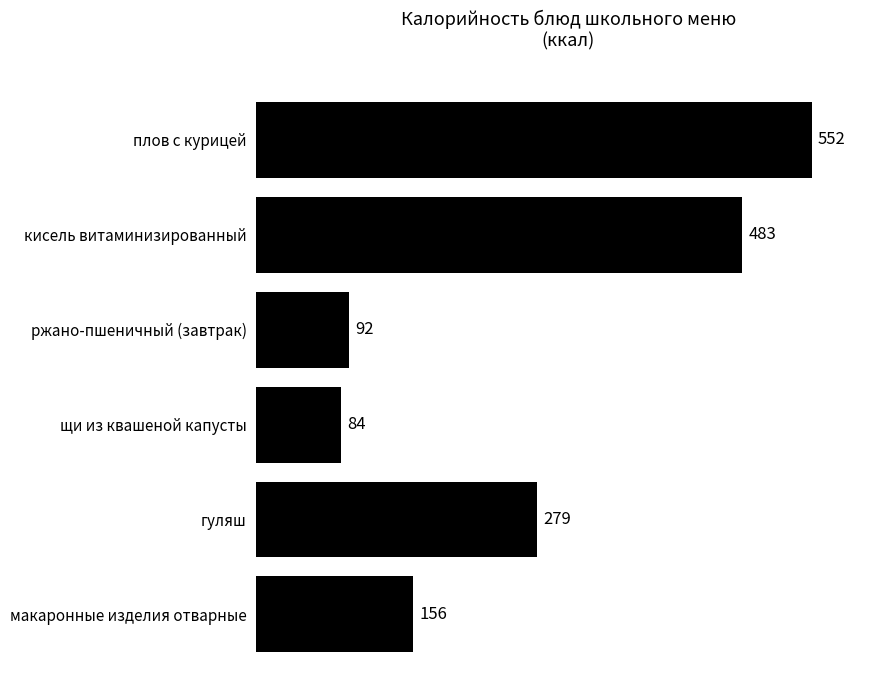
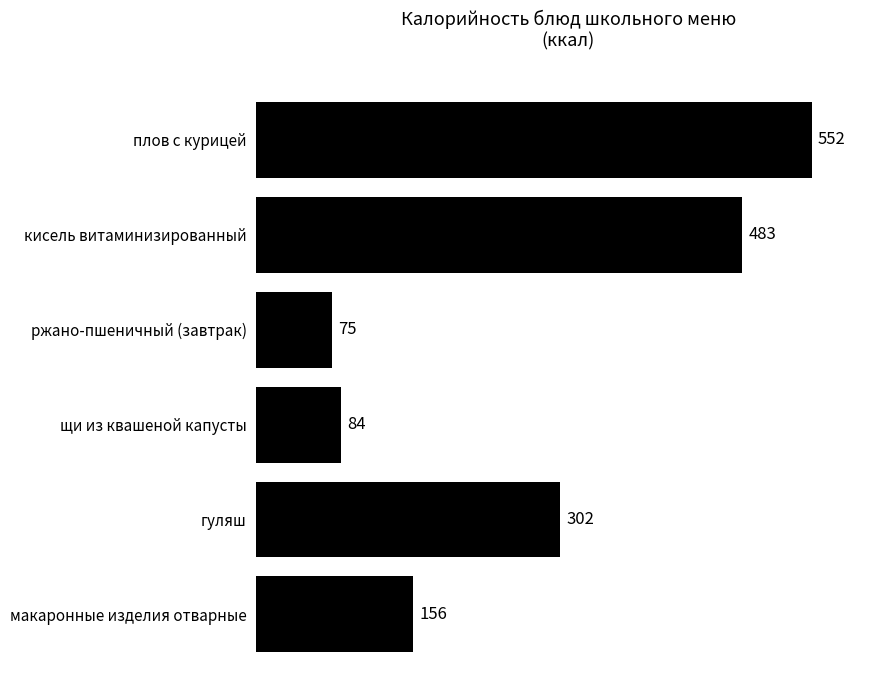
  {
    "плов с курицей": 552,
    "кисель витаминизированный": 483,
-   "ржано-пшеничный (завтрак)": 92,
+   "ржано-пшеничный (завтрак)": 75,
    "щи из квашеной капусты": 84,
-   "гуляш": 279,
+   "гуляш": 302,
    "макаронные изделия отварные": 156
  }
